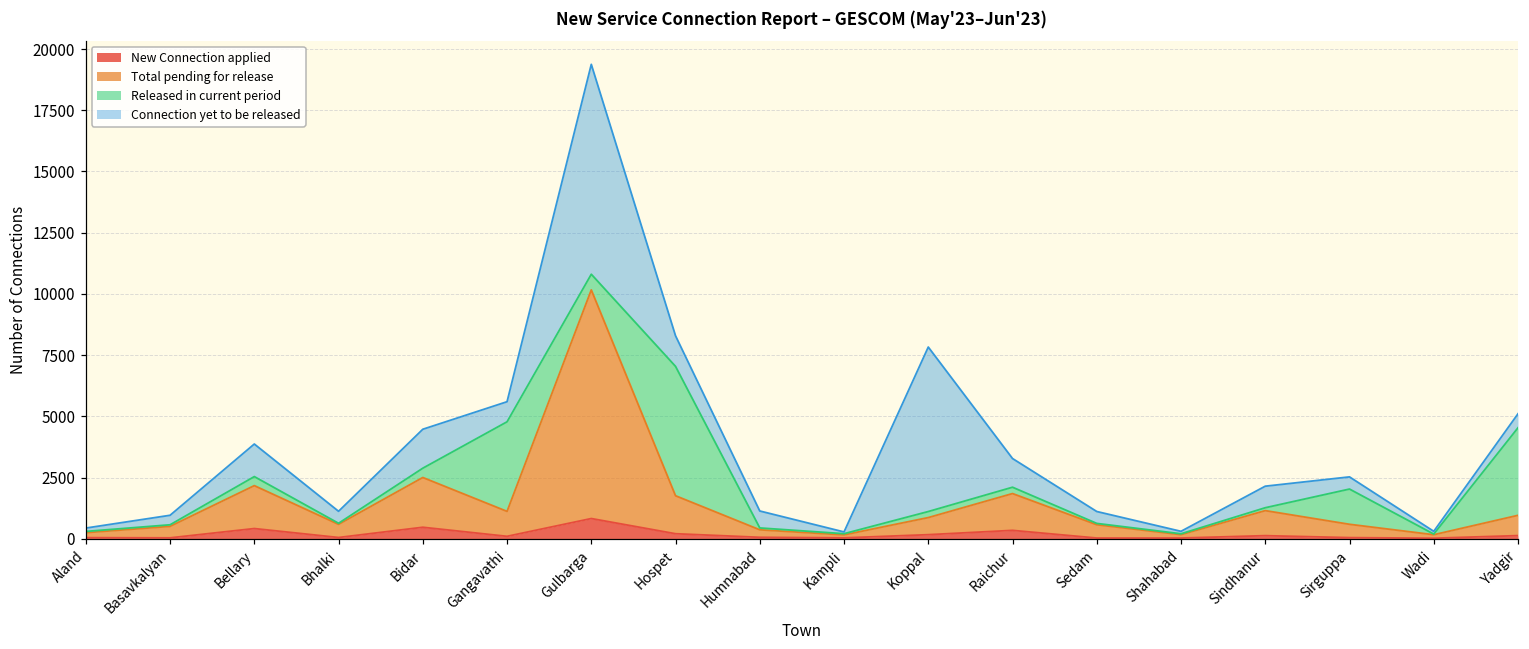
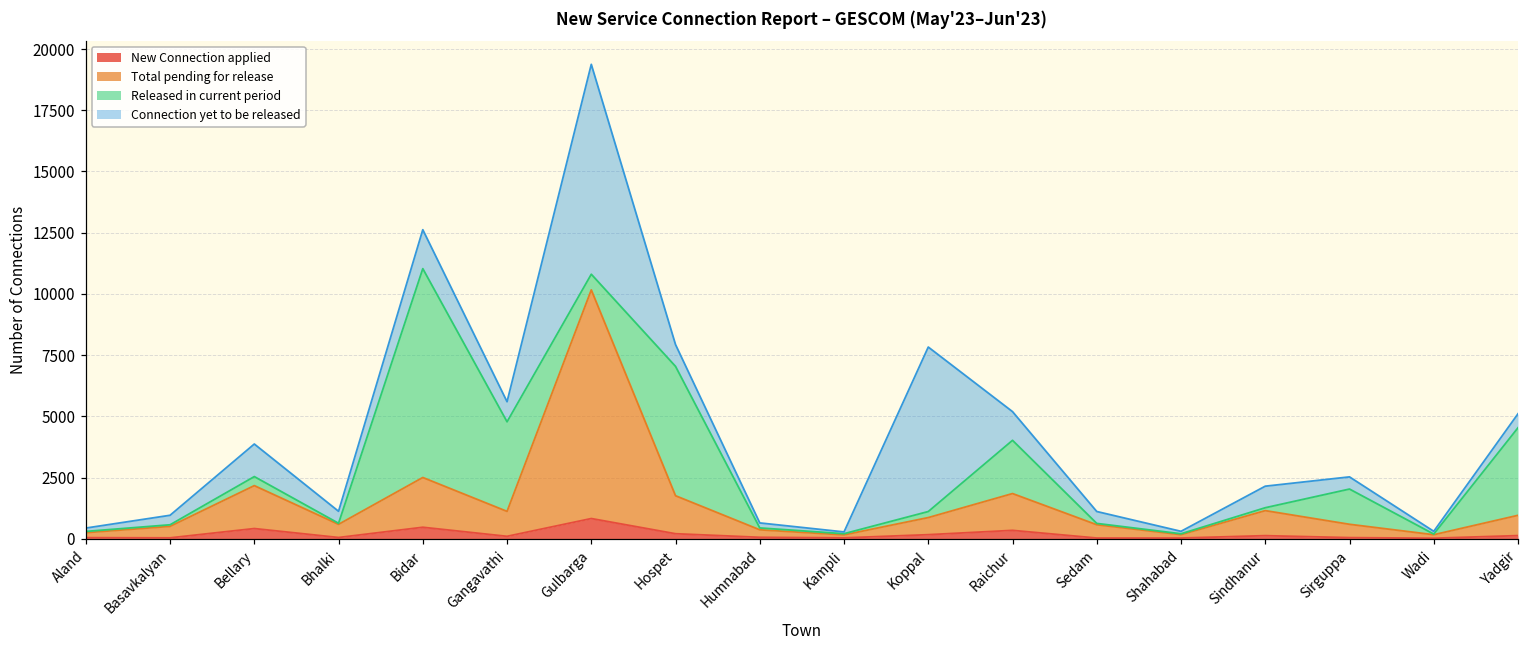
  {
    "Released in current period": {
      "Bellary": 400,
-     "Bidar": 400,
+     "Bidar": 8500,
      "Gangavathi": 3700,
      "Gulbarga": 600,
      "Hospet": 5300,
      "Koppal": 200,
-     "Raichur": 300,
+     "Raichur": 2200,
      "Sindhanur": 100,
      "Sirguppa": 1400,
      "Yadgir": 3600
    },
    "Connection yet to be released": {
      "Aland": 100,
      "Basavkalyan": 400,
      "Bellary": 1300,
      "Bhalki": 500,
      "Bidar": 1600,
      "Gangavathi": 800,
      "Gulbarga": 8600,
-     "Hospet": 1200,
-     "Humnabad": 700,
+     "Hospet": 900,
+     "Humnabad": 200,
      "Koppal": 6700,
      "Raichur": 1200,
      "Sedam": 500,
      "Sindhanur": 900,
      "Sirguppa": 500,
      "Yadgir": 600
    }
  }
